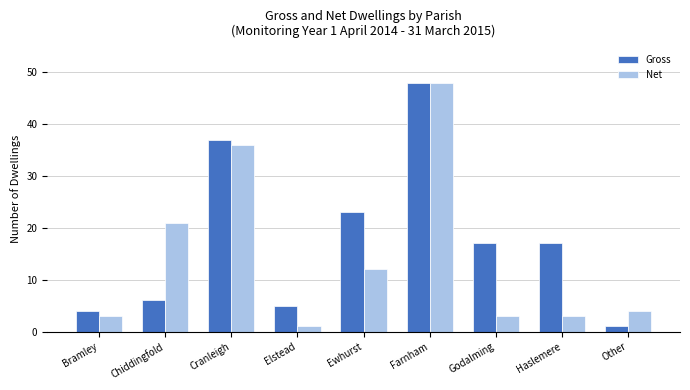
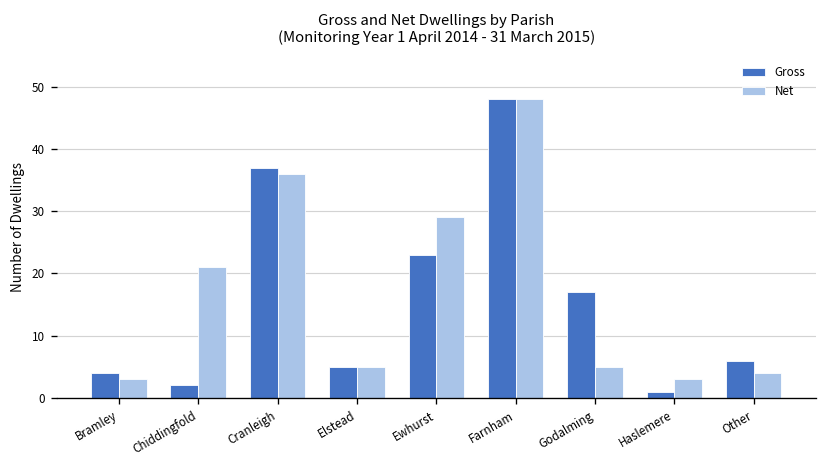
  {
    "Gross": {
      "Bramley": 4,
-     "Chiddingfold": 6,
+     "Chiddingfold": 2,
      "Cranleigh": 37,
      "Elstead": 5,
      "Ewhurst": 23,
      "Farnham": 48,
      "Godalming": 17,
-     "Haslemere": 17,
-     "Other": 1
+     "Haslemere": 1,
+     "Other": 6
    },
    "Net": {
      "Bramley": 3,
      "Chiddingfold": 21,
      "Cranleigh": 36,
-     "Elstead": 1,
-     "Ewhurst": 12,
+     "Elstead": 5,
+     "Ewhurst": 29,
      "Farnham": 48,
-     "Godalming": 3,
+     "Godalming": 5,
      "Haslemere": 3,
      "Other": 4
    }
  }
